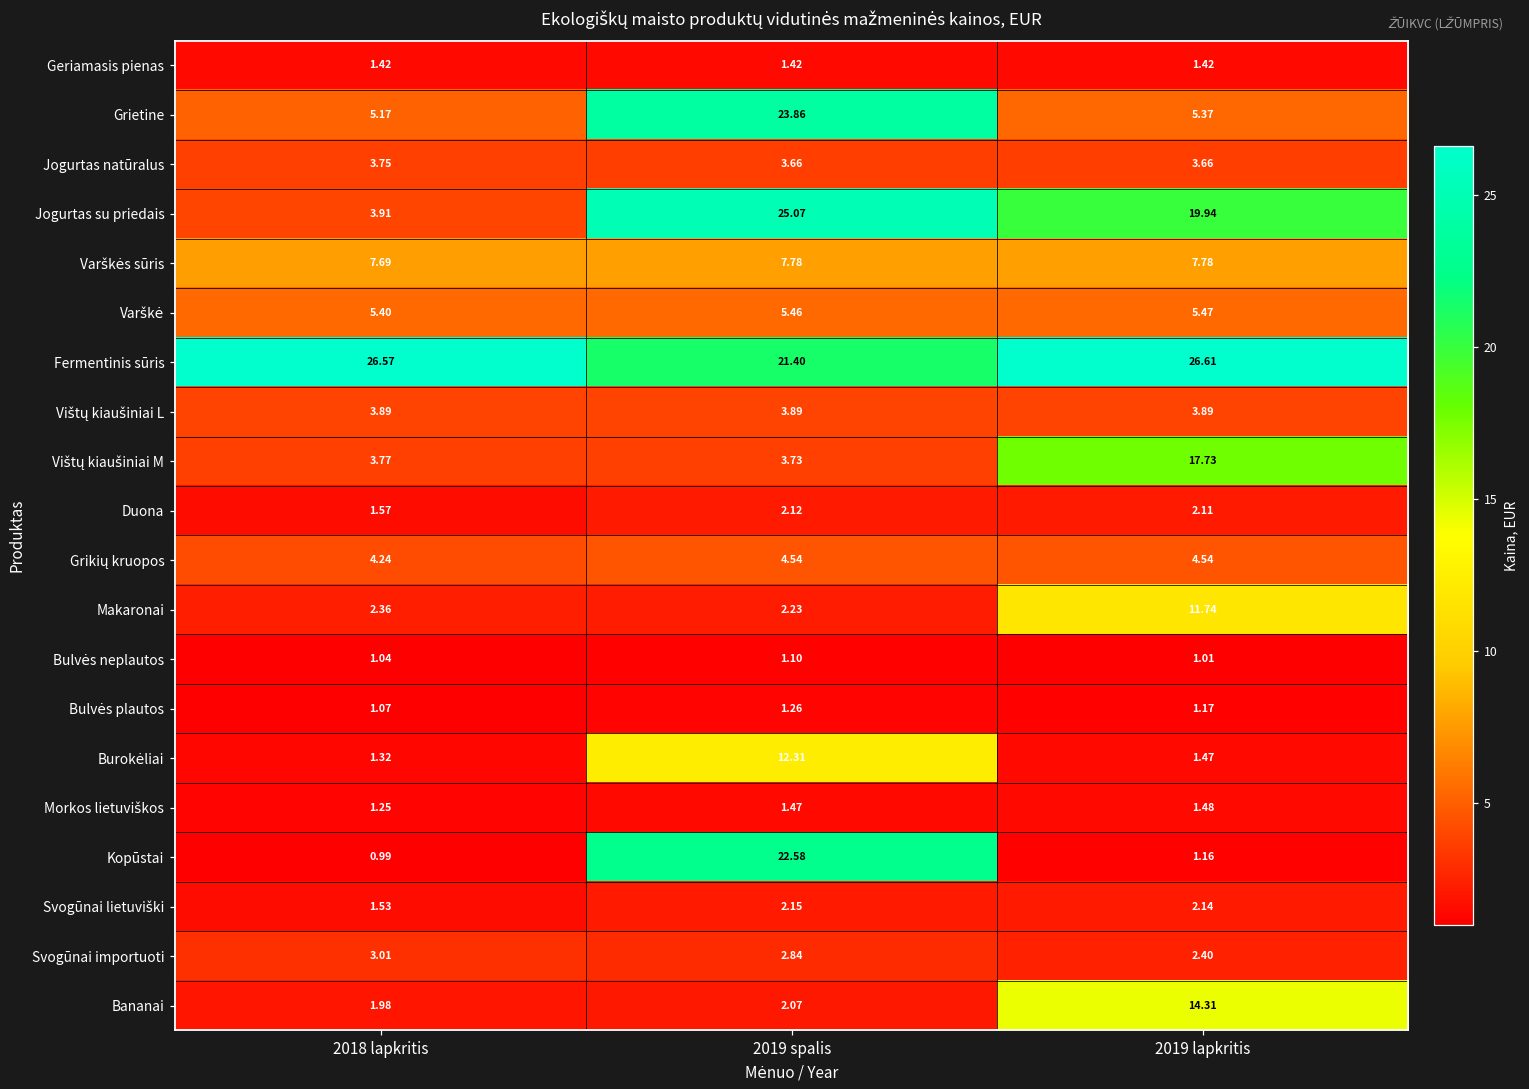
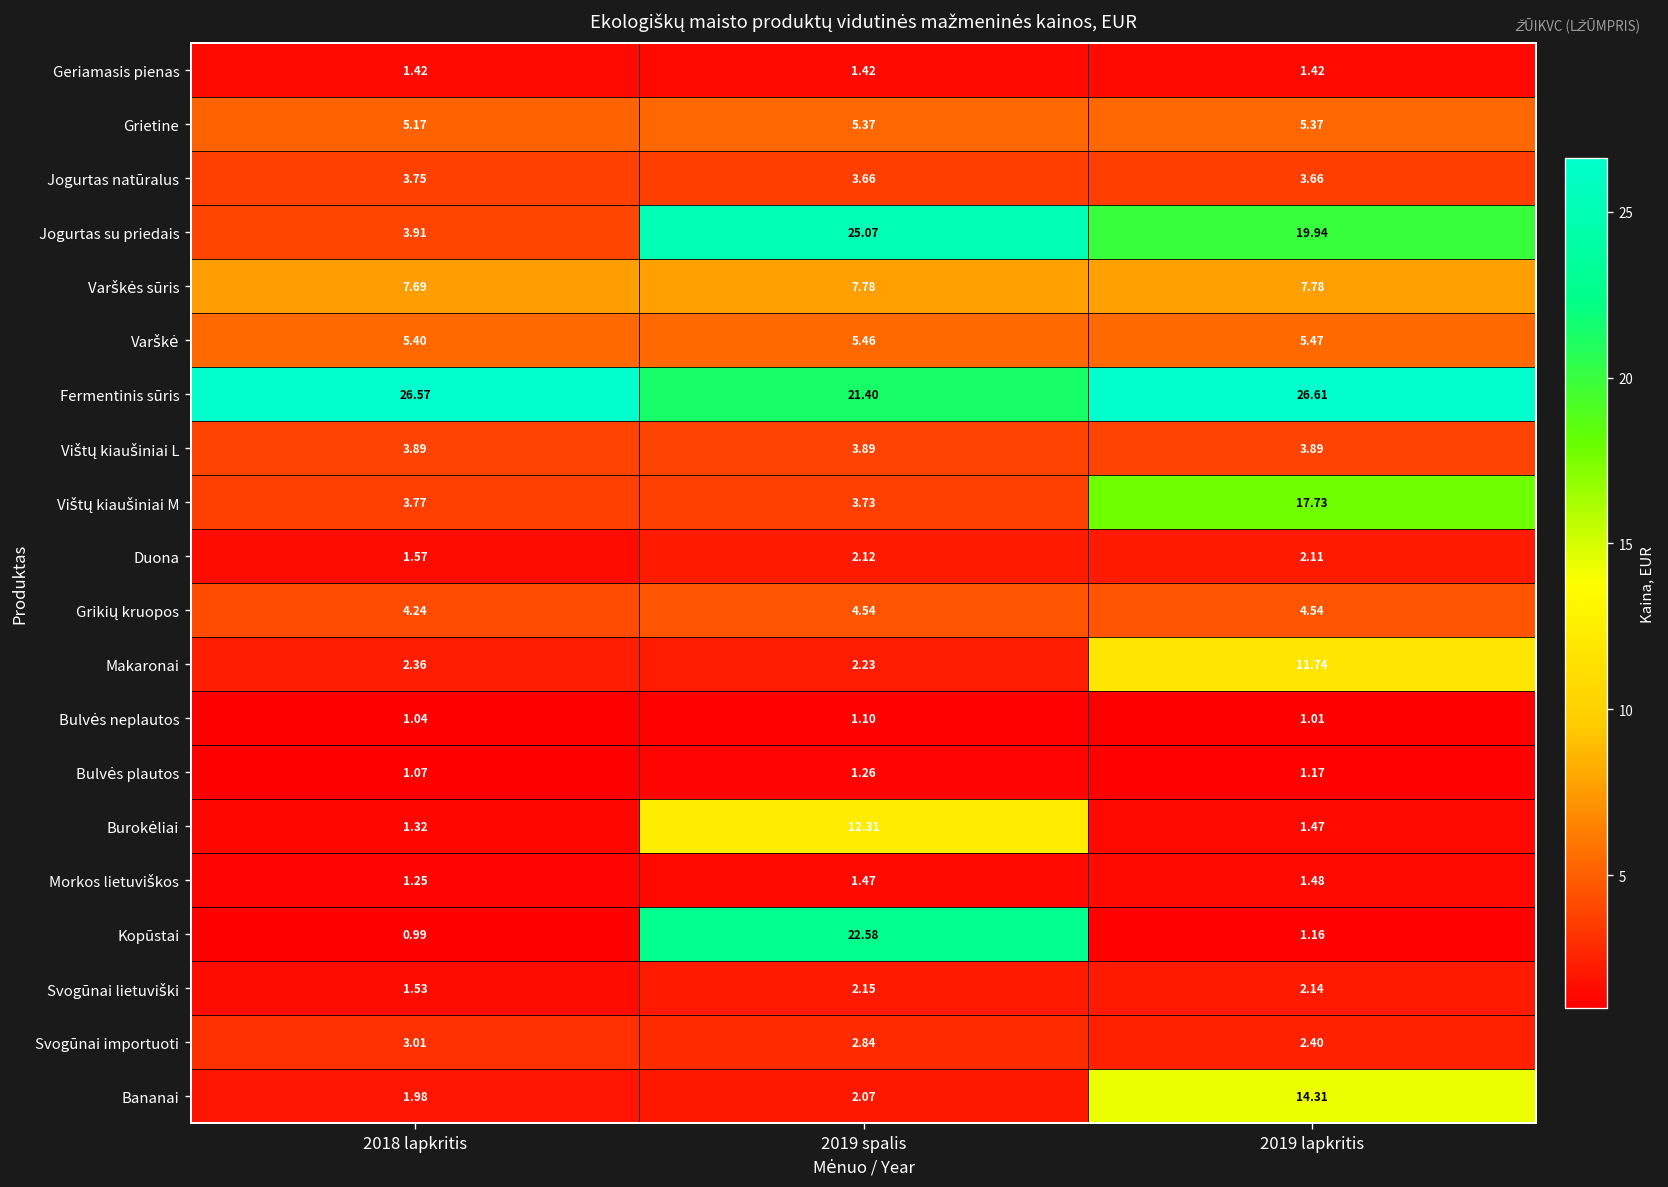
  {
    "Geriamasis pienas": {
      "2018 lapkritis": 1.42,
      "2019 spalis": 1.42,
      "2019 lapkritis": 1.42
    },
    "Grietine": {
      "2018 lapkritis": 5.17,
-     "2019 spalis": 23.86,
+     "2019 spalis": 5.37,
      "2019 lapkritis": 5.37
    },
    "Jogurtas natūralus": {
      "2018 lapkritis": 3.75,
      "2019 spalis": 3.66,
      "2019 lapkritis": 3.66
    },
    "Jogurtas su priedais": {
      "2018 lapkritis": 3.91,
      "2019 spalis": 25.07,
      "2019 lapkritis": 19.94
    },
    "Varškės sūris": {
      "2018 lapkritis": 7.69,
      "2019 spalis": 7.78,
      "2019 lapkritis": 7.78
    },
    "Varškė": {
      "2018 lapkritis": 5.40,
      "2019 spalis": 5.46,
      "2019 lapkritis": 5.47
    },
    "Fermentinis sūris": {
      "2018 lapkritis": 26.57,
      "2019 spalis": 21.40,
      "2019 lapkritis": 26.61
    },
    "Vištų kiaušiniai L": {
      "2018 lapkritis": 3.89,
      "2019 spalis": 3.89,
      "2019 lapkritis": 3.89
    },
    "Vištų kiaušiniai M": {
      "2018 lapkritis": 3.77,
      "2019 spalis": 3.73,
      "2019 lapkritis": 17.73
    },
    "Duona": {
      "2018 lapkritis": 1.57,
      "2019 spalis": 2.12,
      "2019 lapkritis": 2.11
    },
    "Grikių kruopos": {
      "2018 lapkritis": 4.24,
      "2019 spalis": 4.54,
      "2019 lapkritis": 4.54
    },
    "Makaronai": {
      "2018 lapkritis": 2.36,
      "2019 spalis": 2.23,
      "2019 lapkritis": 11.74
    },
    "Bulvės neplautos": {
      "2018 lapkritis": 1.04,
      "2019 spalis": 1.10,
      "2019 lapkritis": 1.01
    },
    "Bulvės plautos": {
      "2018 lapkritis": 1.07,
      "2019 spalis": 1.26,
      "2019 lapkritis": 1.17
    },
    "Burokėliai": {
      "2018 lapkritis": 1.32,
      "2019 spalis": 12.31,
      "2019 lapkritis": 1.47
    },
    "Morkos lietuviškos": {
      "2018 lapkritis": 1.25,
      "2019 spalis": 1.47,
      "2019 lapkritis": 1.48
    },
    "Kopūstai": {
      "2018 lapkritis": 0.99,
      "2019 spalis": 22.58,
      "2019 lapkritis": 1.16
    },
    "Svogūnai lietuviški": {
      "2018 lapkritis": 1.53,
      "2019 spalis": 2.15,
      "2019 lapkritis": 2.14
    },
    "Svogūnai importuoti": {
      "2018 lapkritis": 3.01,
      "2019 spalis": 2.84,
      "2019 lapkritis": 2.40
    },
    "Bananai": {
      "2018 lapkritis": 1.98,
      "2019 spalis": 2.07,
      "2019 lapkritis": 14.31
    }
  }
